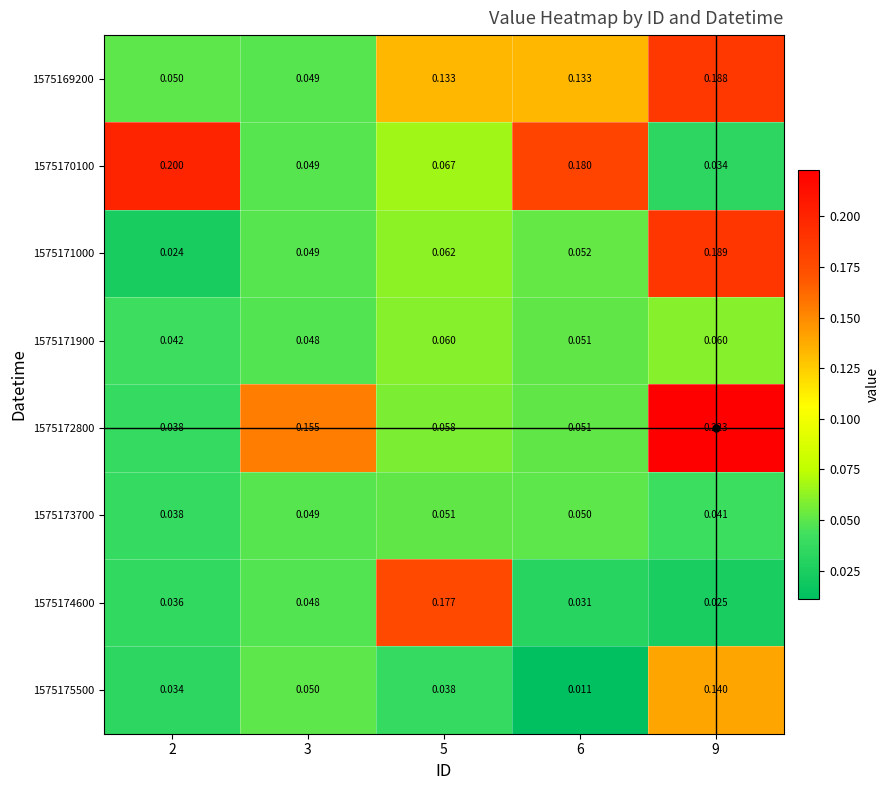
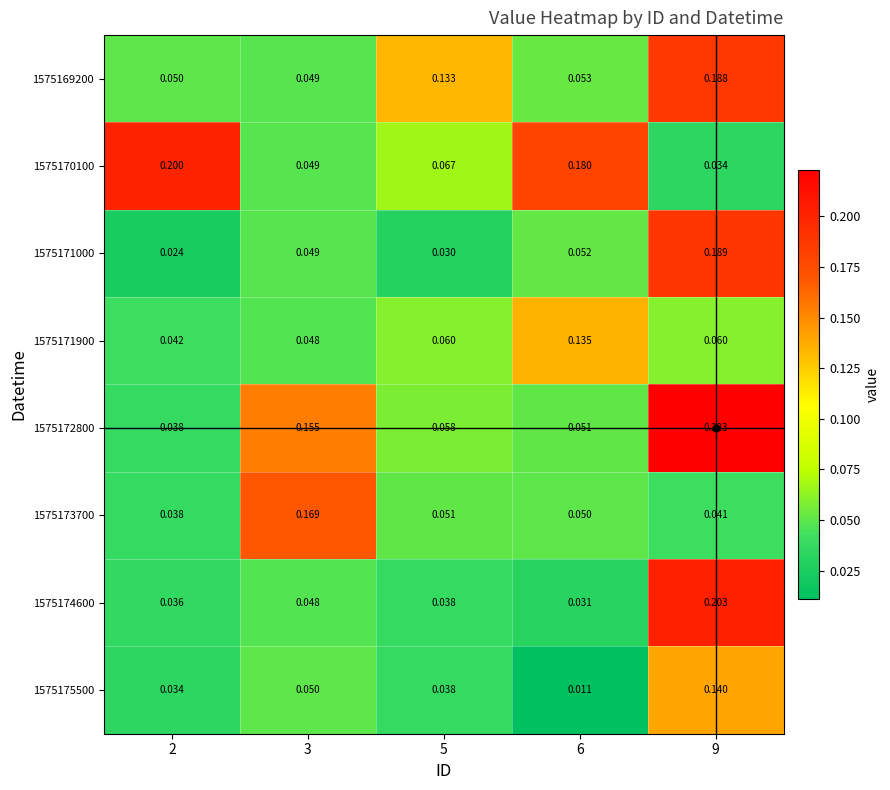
  {
    "1575169200": {
      "2": 0.050,
      "3": 0.049,
      "5": 0.133,
-     "6": 0.133,
+     "6": 0.053,
      "9": 0.188
    },
    "1575170100": {
      "2": 0.200,
      "3": 0.049,
      "5": 0.067,
      "6": 0.180,
      "9": 0.034
    },
    "1575171000": {
      "2": 0.024,
      "3": 0.049,
-     "5": 0.062,
+     "5": 0.030,
      "6": 0.052,
      "9": 0.189
    },
    "1575171900": {
      "2": 0.042,
      "3": 0.048,
      "5": 0.060,
-     "6": 0.051,
+     "6": 0.135,
      "9": 0.060
    },
    "1575172800": {
      "2": 0.038,
      "3": 0.155,
      "5": 0.058,
      "6": 0.051
    },
    "1575173700": {
      "2": 0.038,
-     "3": 0.049,
+     "3": 0.169,
      "5": 0.051,
      "6": 0.050,
      "9": 0.041
    },
    "1575174600": {
      "2": 0.036,
      "3": 0.048,
-     "5": 0.177,
+     "5": 0.038,
      "6": 0.031,
-     "9": 0.025
+     "9": 0.203
    },
    "1575175500": {
      "2": 0.034,
      "3": 0.050,
      "5": 0.038,
      "6": 0.011,
      "9": 0.140
    }
  }
